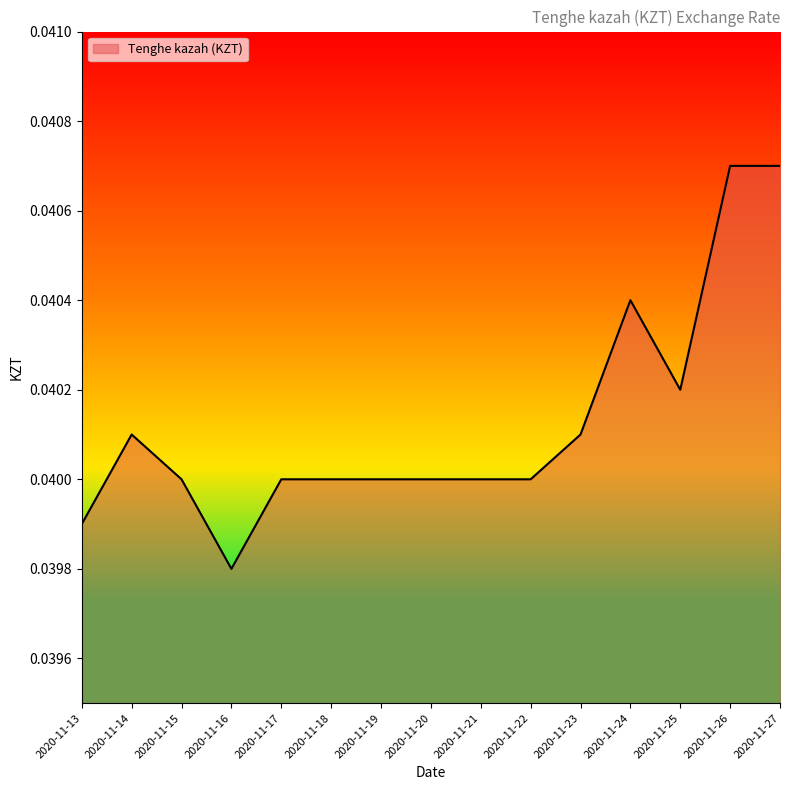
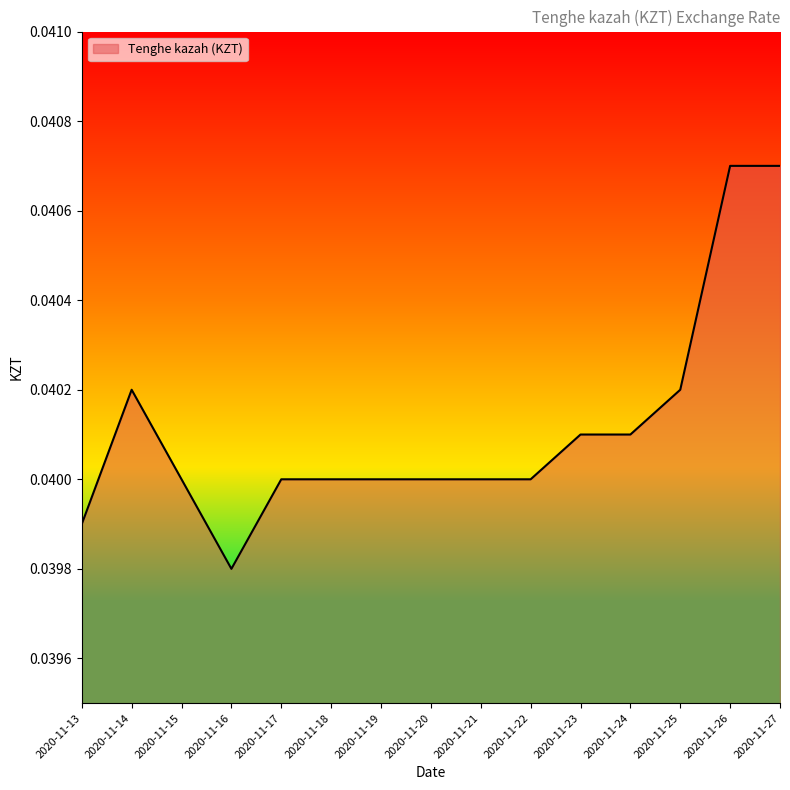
  {
    "2020-11-13": 0.0399,
-   "2020-11-14": 0.0401,
+   "2020-11-14": 0.0402,
    "2020-11-15": 0.0400,
    "2020-11-16": 0.0398,
    "2020-11-17": 0.0400,
    "2020-11-18": 0.0400,
    "2020-11-19": 0.0400,
    "2020-11-20": 0.0400,
    "2020-11-21": 0.0400,
    "2020-11-22": 0.0400,
    "2020-11-23": 0.0401,
-   "2020-11-24": 0.0404,
+   "2020-11-24": 0.0401,
    "2020-11-25": 0.0402,
    "2020-11-26": 0.0407,
    "2020-11-27": 0.0407
  }
